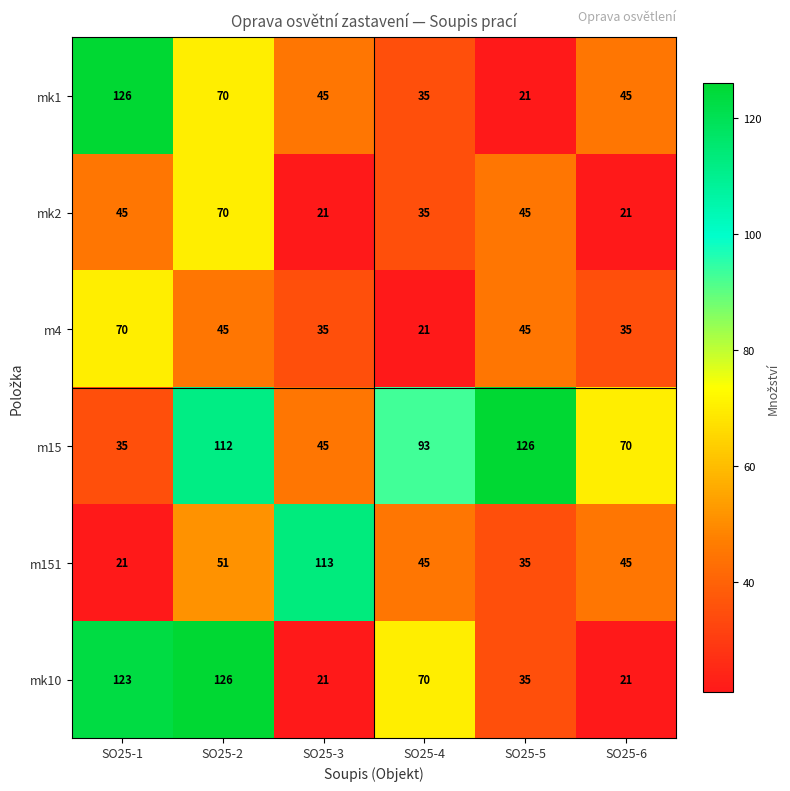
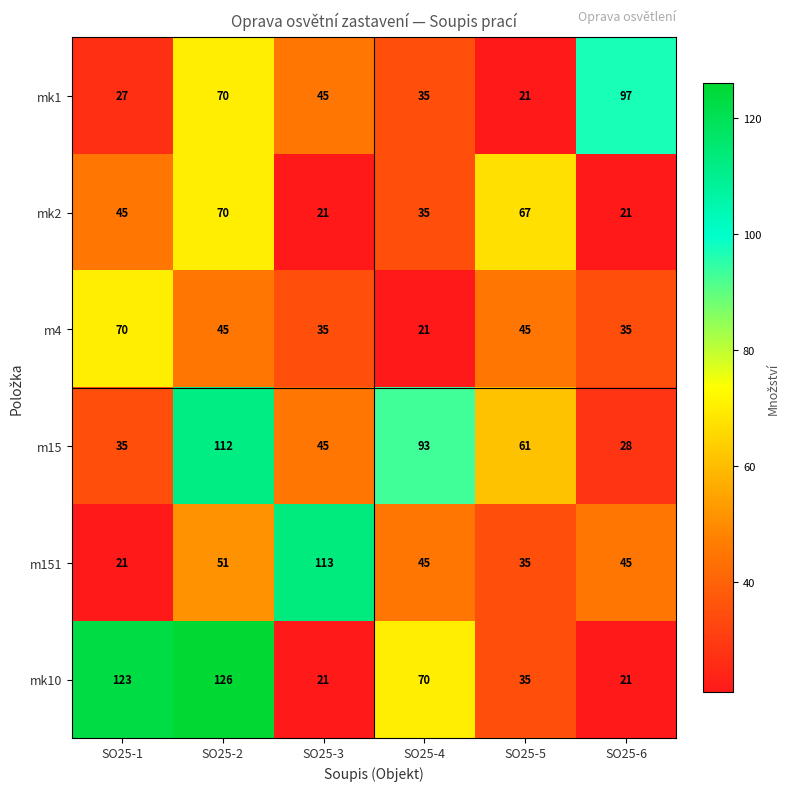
  {
    "mk1": {
-     "SO25-1": 126,
+     "SO25-1": 27,
      "SO25-2": 70,
      "SO25-3": 45,
      "SO25-4": 35,
      "SO25-5": 21,
-     "SO25-6": 45
+     "SO25-6": 97
    },
    "mk2": {
      "SO25-1": 45,
      "SO25-2": 70,
      "SO25-3": 21,
      "SO25-4": 35,
-     "SO25-5": 45,
+     "SO25-5": 67,
      "SO25-6": 21
    },
    "m4": {
      "SO25-1": 70,
      "SO25-2": 45,
      "SO25-3": 35,
      "SO25-4": 21,
      "SO25-5": 45,
      "SO25-6": 35
    },
    "m15": {
      "SO25-1": 35,
      "SO25-2": 112,
      "SO25-3": 45,
      "SO25-4": 93,
-     "SO25-5": 126,
-     "SO25-6": 70
+     "SO25-5": 61,
+     "SO25-6": 28
    },
    "m151": {
      "SO25-1": 21,
      "SO25-2": 51,
      "SO25-3": 113,
      "SO25-4": 45,
      "SO25-5": 35,
      "SO25-6": 45
    },
    "mk10": {
      "SO25-1": 123,
      "SO25-2": 126,
      "SO25-3": 21,
      "SO25-4": 70,
      "SO25-5": 35,
      "SO25-6": 21
    }
  }
